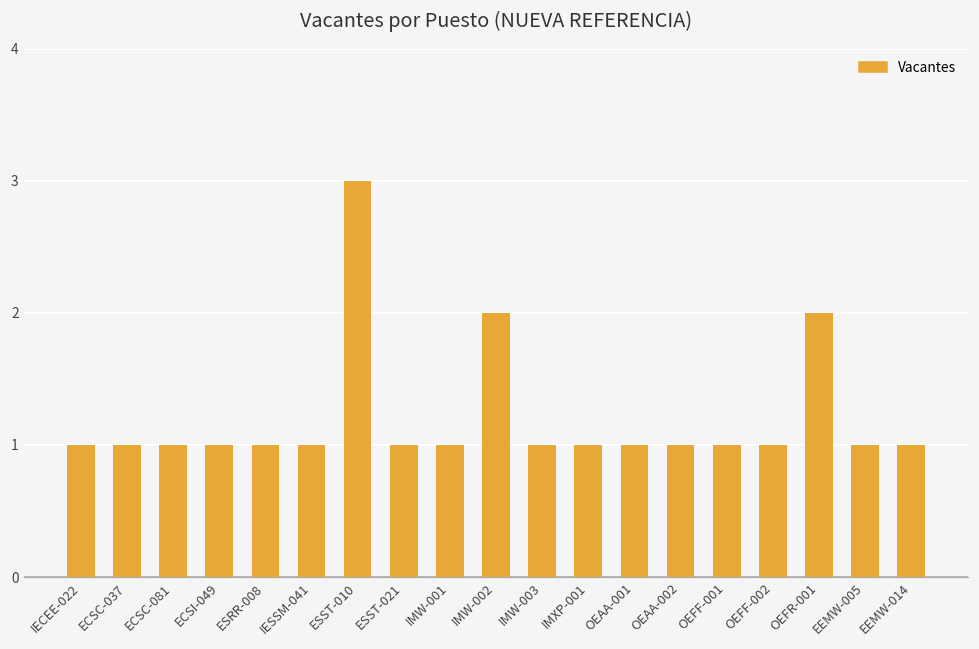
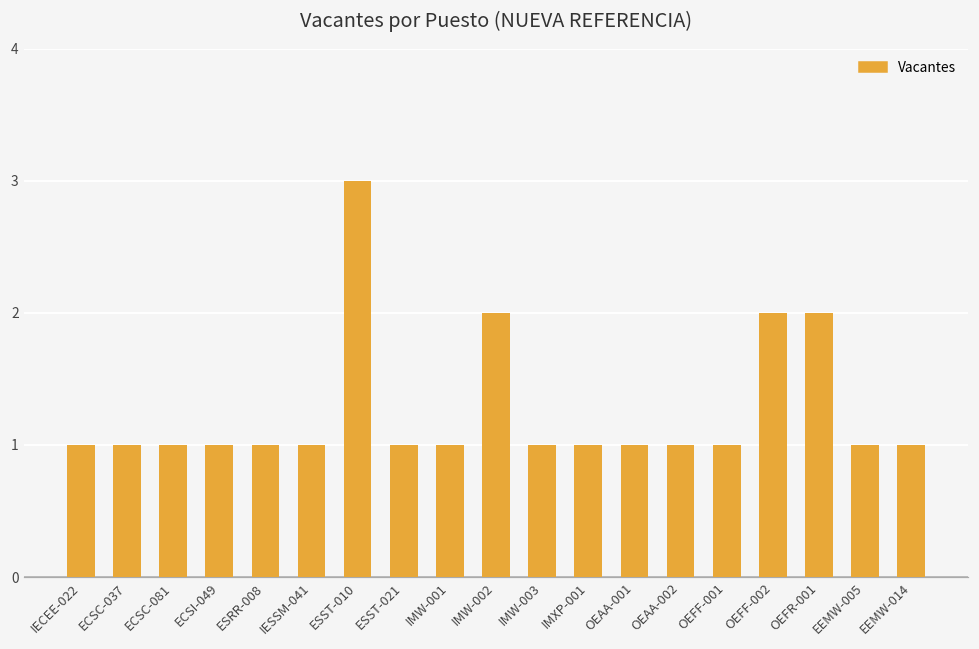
  {
    "IECEE-022": 1,
    "ECSC-037": 1,
    "ECSC-081": 1,
    "ECSI-049": 1,
    "ESRR-008": 1,
    "IESSM-041": 1,
    "ESST-010": 3,
    "ESST-021": 1,
    "IMW-001": 1,
    "IMW-002": 2,
    "IMW-003": 1,
    "IMXP-001": 1,
    "OEAA-001": 1,
    "OEAA-002": 1,
    "OEFF-001": 1,
-   "OEFF-002": 1,
+   "OEFF-002": 2,
    "OEFR-001": 2,
    "EEMW-005": 1,
    "EEMW-014": 1
  }
